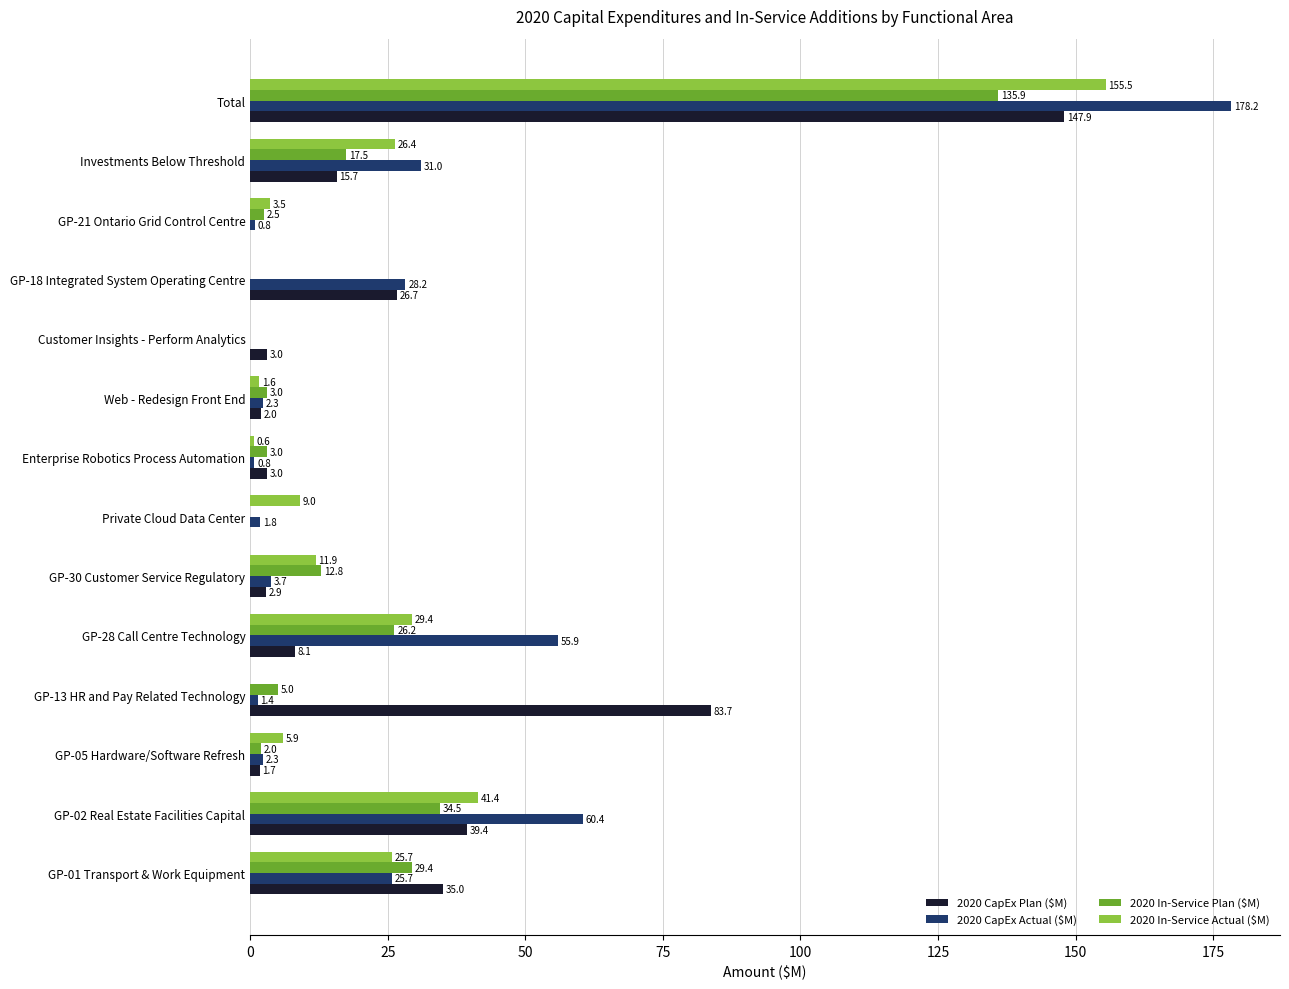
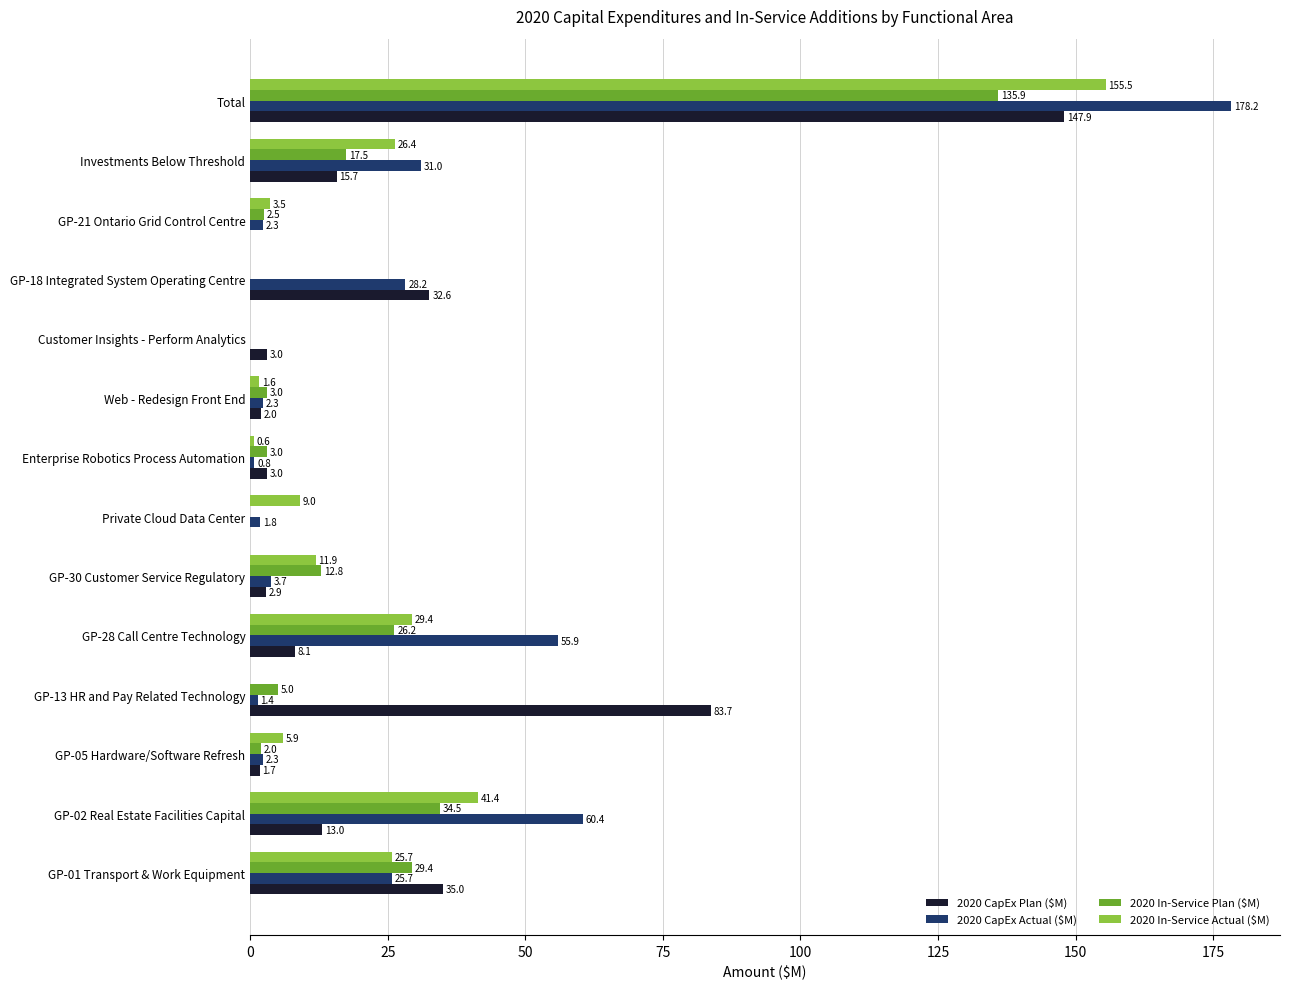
  {
    "2020 CapEx Plan ($M)": {
      "Total": 147.9,
      "Investments Below Threshold": 15.7,
-     "GP-18 Integrated System Operating Centre": 26.7,
+     "GP-18 Integrated System Operating Centre": 32.6,
      "Customer Insights - Perform Analytics": 3.0,
      "Web - Redesign Front End": 2.0,
      "Enterprise Robotics Process Automation": 3.0,
      "GP-30 Customer Service Regulatory": 2.9,
      "GP-28 Call Centre Technology": 8.1,
      "GP-13 HR and Pay Related Technology": 83.7,
      "GP-05 Hardware/Software Refresh": 1.7,
-     "GP-02 Real Estate Facilities Capital": 39.4,
+     "GP-02 Real Estate Facilities Capital": 13.0,
      "GP-01 Transport & Work Equipment": 35.0
    },
    "2020 CapEx Actual ($M)": {
      "Total": 178.2,
      "Investments Below Threshold": 31.0,
-     "GP-21 Ontario Grid Control Centre": 0.8,
+     "GP-21 Ontario Grid Control Centre": 2.3,
      "GP-18 Integrated System Operating Centre": 28.2,
      "Web - Redesign Front End": 2.3,
      "Enterprise Robotics Process Automation": 0.8,
      "Private Cloud Data Center": 1.8,
      "GP-30 Customer Service Regulatory": 3.7,
      "GP-28 Call Centre Technology": 55.9,
      "GP-13 HR and Pay Related Technology": 1.4,
      "GP-05 Hardware/Software Refresh": 2.3,
      "GP-02 Real Estate Facilities Capital": 60.4,
      "GP-01 Transport & Work Equipment": 25.7
    }
  }
